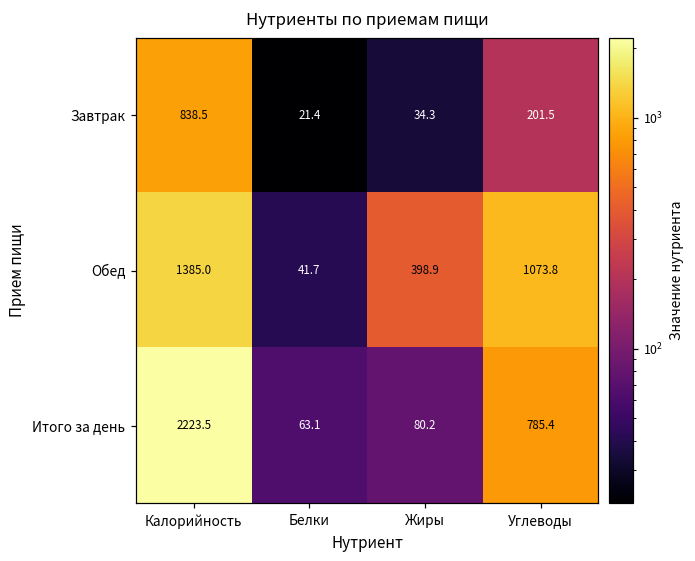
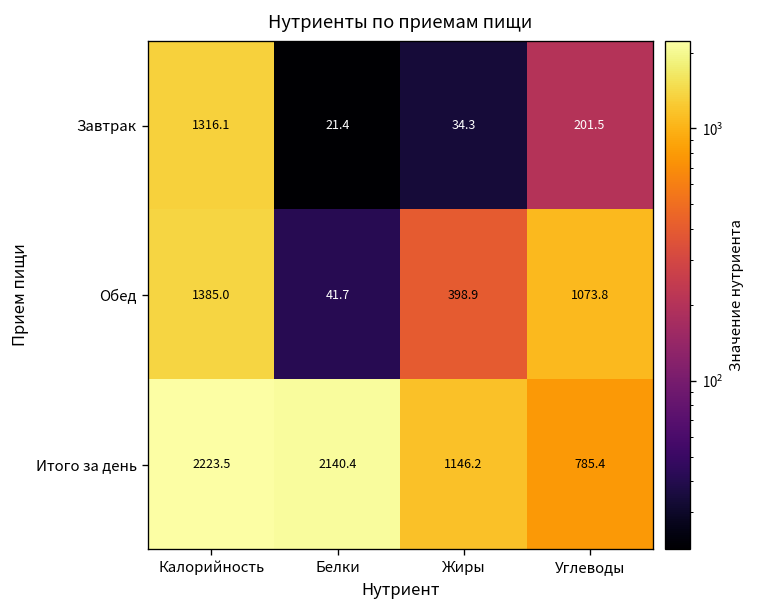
  {
    "Завтрак": {
-     "Калорийность": 838.5,
+     "Калорийность": 1316.1,
      "Белки": 21.4,
      "Жиры": 34.3,
      "Углеводы": 201.5
    },
    "Обед": {
      "Калорийность": 1385.0,
      "Белки": 41.7,
      "Жиры": 398.9,
      "Углеводы": 1073.8
    },
    "Итого за день": {
      "Калорийность": 2223.5,
-     "Белки": 63.1,
-     "Жиры": 80.2,
+     "Белки": 2140.4,
+     "Жиры": 1146.2,
      "Углеводы": 785.4
    }
  }
